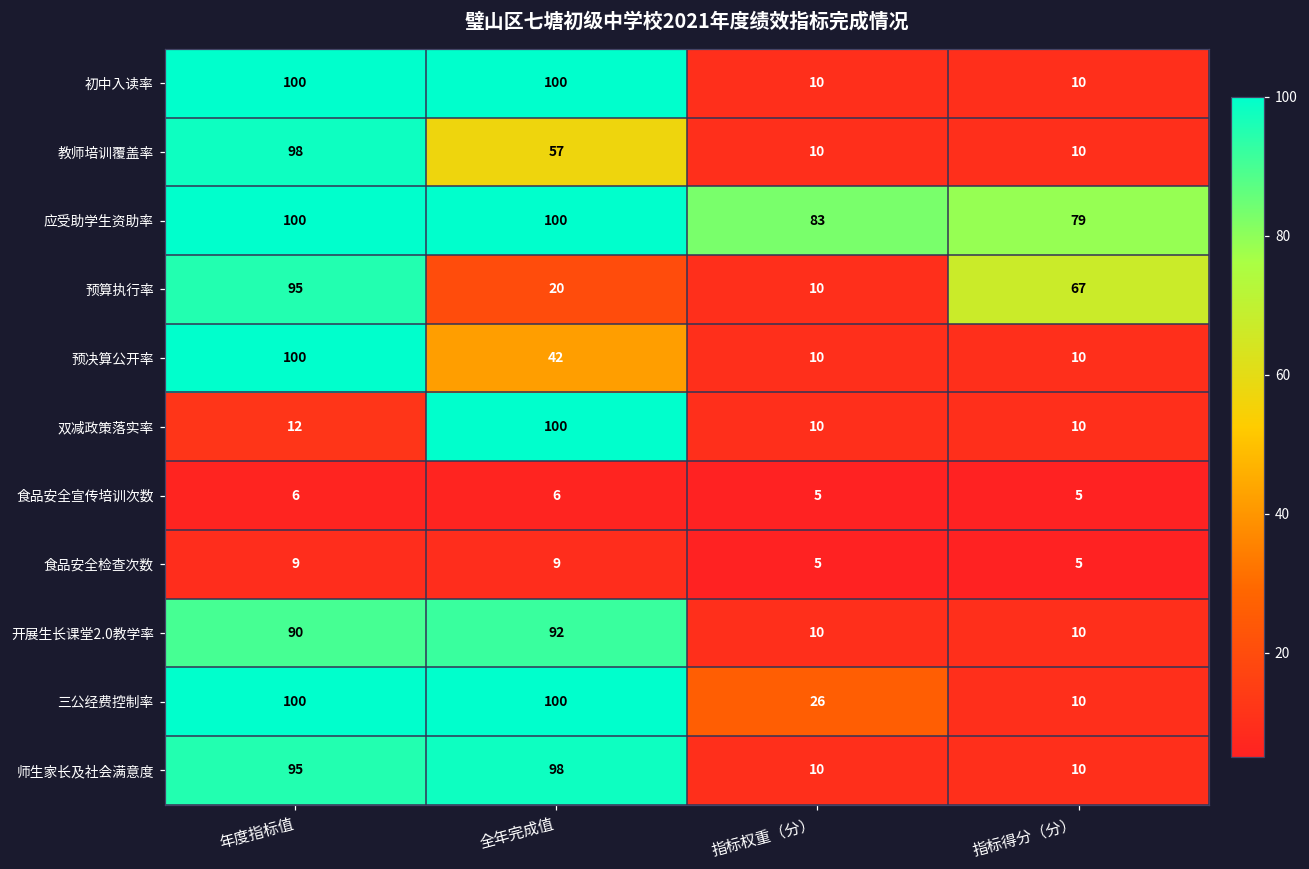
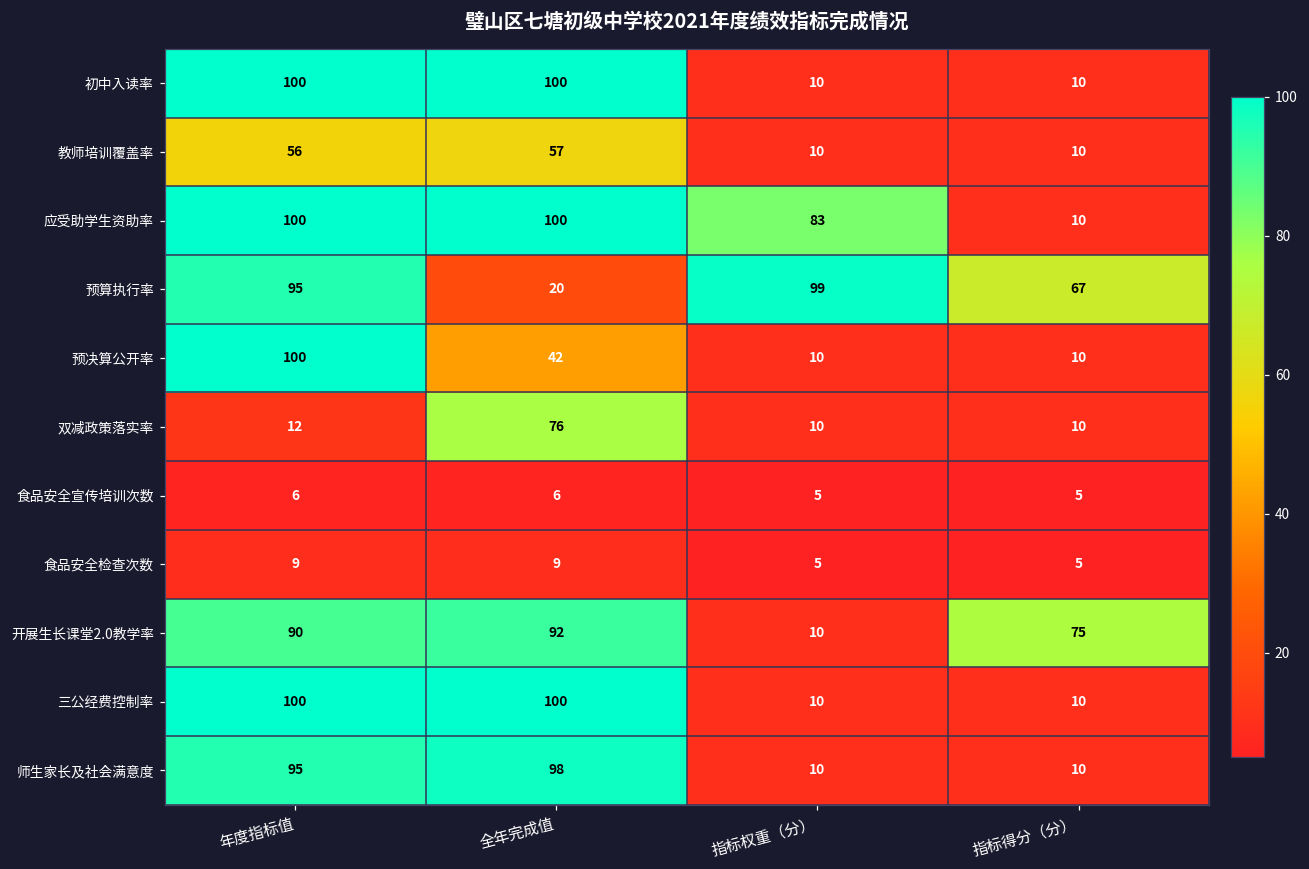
  {
    "初中入读率": {
      "年度指标值": 100,
      "全年完成值": 100,
      "指标权重（分）": 10,
      "指标得分（分）": 10
    },
    "教师培训覆盖率": {
-     "年度指标值": 98,
+     "年度指标值": 56,
      "全年完成值": 57,
      "指标权重（分）": 10,
      "指标得分（分）": 10
    },
    "应受助学生资助率": {
      "年度指标值": 100,
      "全年完成值": 100,
      "指标权重（分）": 83,
-     "指标得分（分）": 79
+     "指标得分（分）": 10
    },
    "预算执行率": {
      "年度指标值": 95,
      "全年完成值": 20,
-     "指标权重（分）": 10,
+     "指标权重（分）": 99,
      "指标得分（分）": 67
    },
    "预决算公开率": {
      "年度指标值": 100,
      "全年完成值": 42,
      "指标权重（分）": 10,
      "指标得分（分）": 10
    },
    "双减政策落实率": {
      "年度指标值": 12,
-     "全年完成值": 100,
+     "全年完成值": 76,
      "指标权重（分）": 10,
      "指标得分（分）": 10
    },
    "食品安全宣传培训次数": {
      "年度指标值": 6,
      "全年完成值": 6,
      "指标权重（分）": 5,
      "指标得分（分）": 5
    },
    "食品安全检查次数": {
      "年度指标值": 9,
      "全年完成值": 9,
      "指标权重（分）": 5,
      "指标得分（分）": 5
    },
    "开展生长课堂2.0教学率": {
      "年度指标值": 90,
      "全年完成值": 92,
      "指标权重（分）": 10,
-     "指标得分（分）": 10
+     "指标得分（分）": 75
    },
    "三公经费控制率": {
      "年度指标值": 100,
      "全年完成值": 100,
-     "指标权重（分）": 26,
+     "指标权重（分）": 10,
      "指标得分（分）": 10
    },
    "师生家长及社会满意度": {
      "年度指标值": 95,
      "全年完成值": 98,
      "指标权重（分）": 10,
      "指标得分（分）": 10
    }
  }
